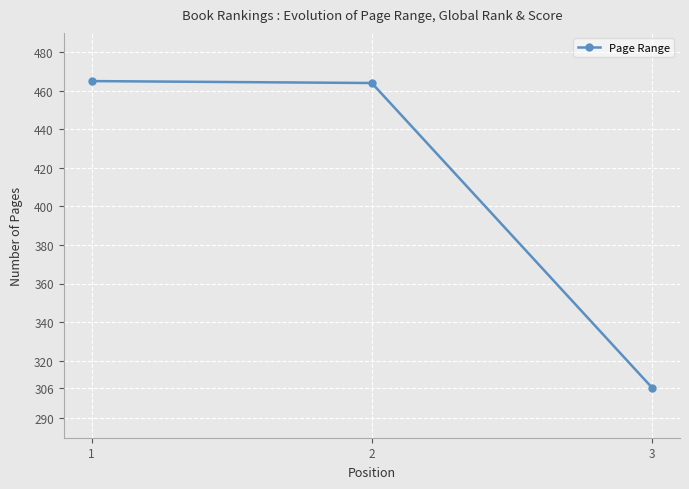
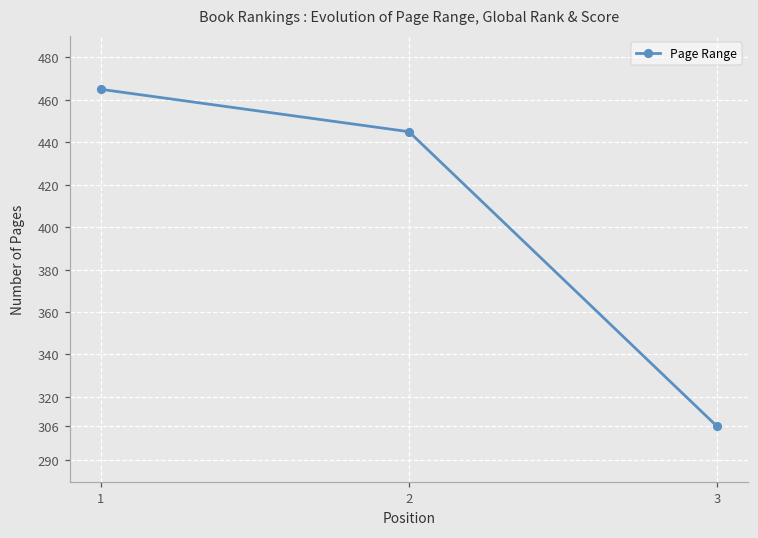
  {
    "1": 465,
-   "2": 464,
+   "2": 445,
    "3": 306
  }
